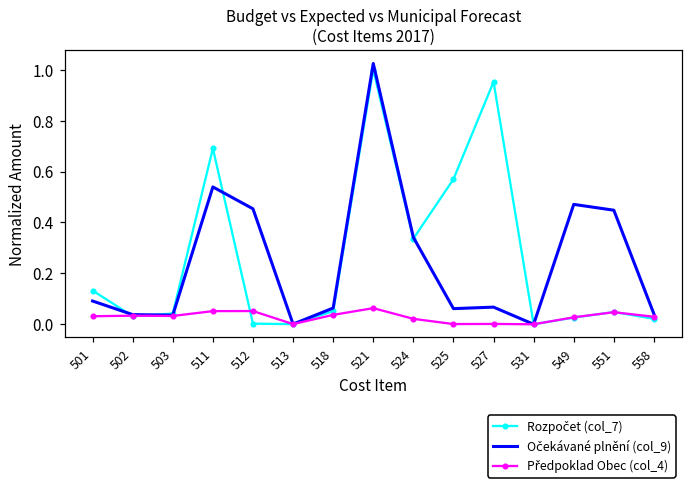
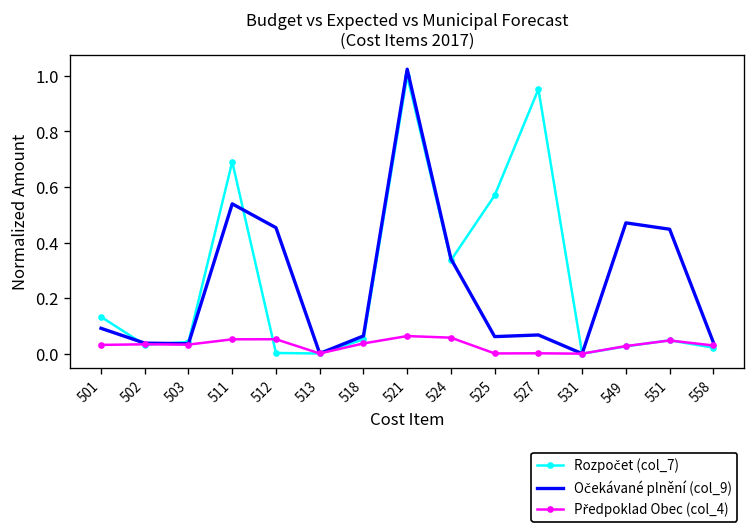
  {
    "Rozpočet (col_7)": {
      "501": 0.13,
      "511": 0.69,
      "512": 0.00,
      "518": 0.05,
      "521": 1.00,
      "525": 0.57,
      "527": 0.95
    },
    "Očekávané plnění (col_9)": {
      "501": 0.09,
      "511": 0.54,
      "512": 0.45,
      "518": 0.06,
      "521": 1.02,
      "525": 0.06,
      "527": 0.07,
      "549": 0.47,
      "551": 0.45
    },
    "Předpoklad Obec (col_4)": {
      "501": 0.03,
      "511": 0.05,
      "512": 0.05,
      "518": 0.04,
      "521": 0.06,
-     "524": 0.02,
+     "524": 0.06,
      "525": 0.00,
      "527": 0.00
    }
  }
